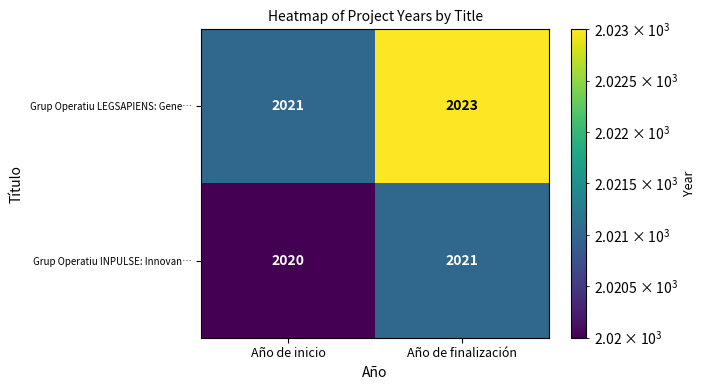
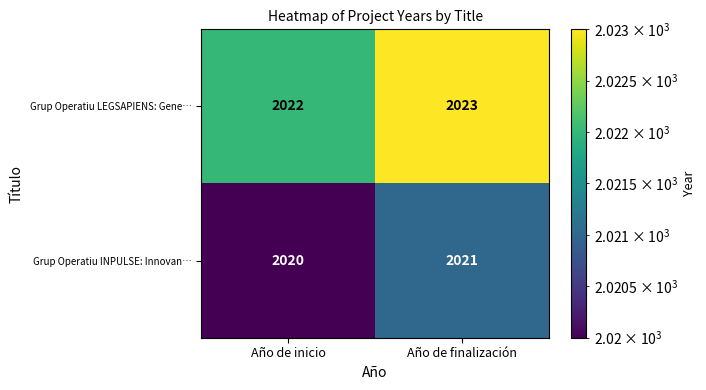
  {
    "Grup Operatiu LEGSAPIENS: Gene…": {
-     "Año de inicio": 2021,
+     "Año de inicio": 2022,
      "Año de finalización": 2023
    },
    "Grup Operatiu INPULSE: Innovan…": {
      "Año de inicio": 2020,
      "Año de finalización": 2021
    }
  }
